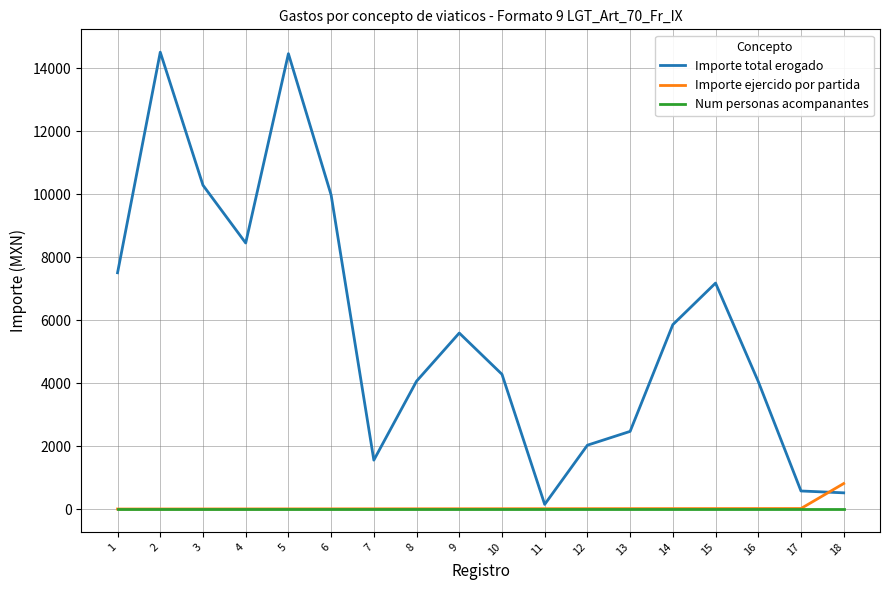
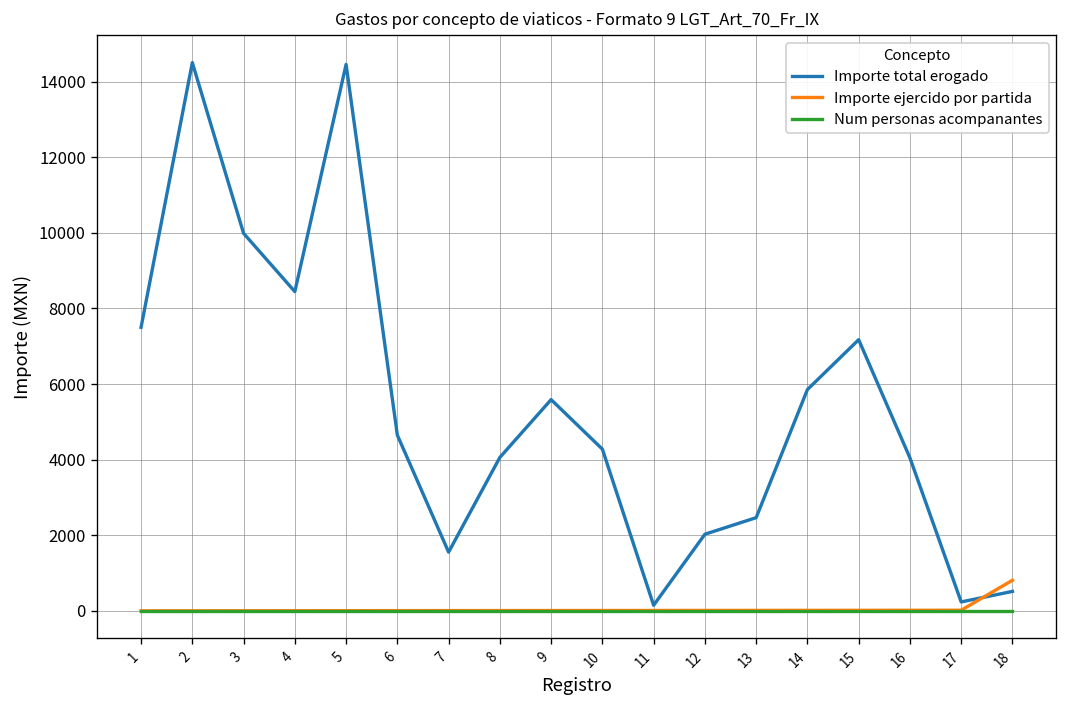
  {
    "Importe total erogado": {
      "1": 7500,
      "2": 14500,
-     "3": 10300,
+     "3": 10000,
      "4": 8400,
      "5": 14500,
-     "6": 10000,
+     "6": 4600,
      "7": 1600,
      "8": 4100,
      "9": 5600,
      "10": 4300,
      "11": 100,
      "12": 2000,
      "13": 2500,
      "14": 5900,
      "15": 7200,
      "16": 4000,
-     "17": 600,
+     "17": 200,
      "18": 500
    },
    "Importe ejercido por partida": {
      "18": 800
    },
    "Num personas acompanantes": {
      "18": 0
    }
  }
